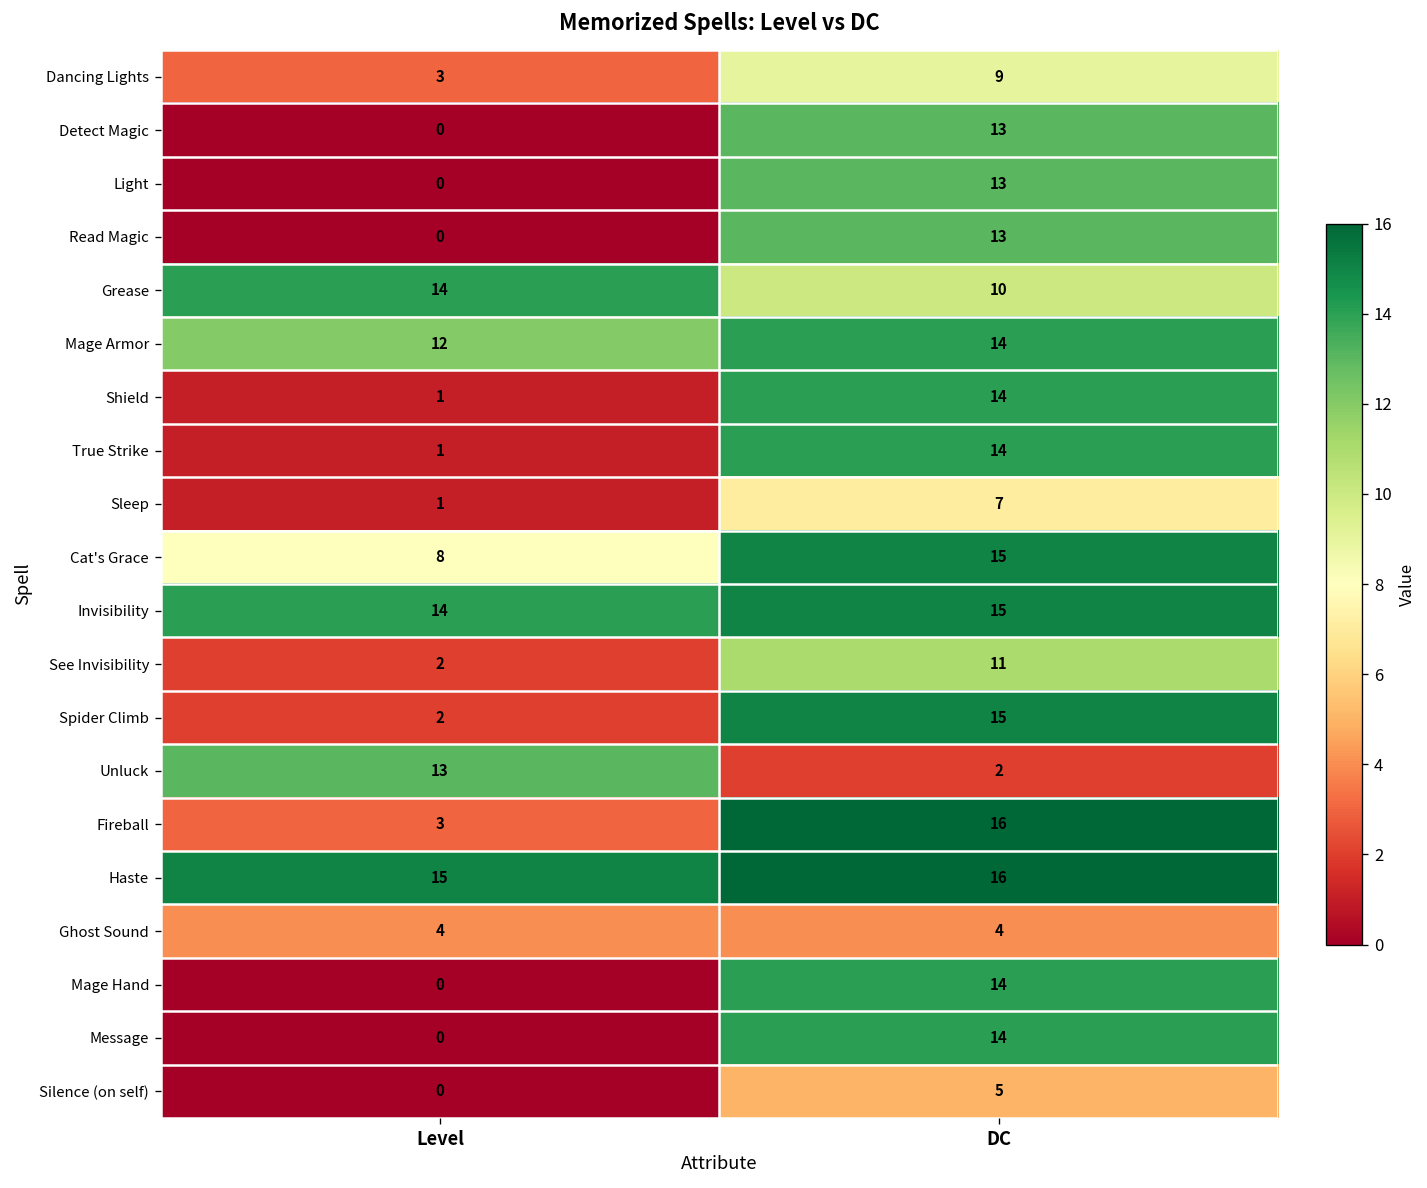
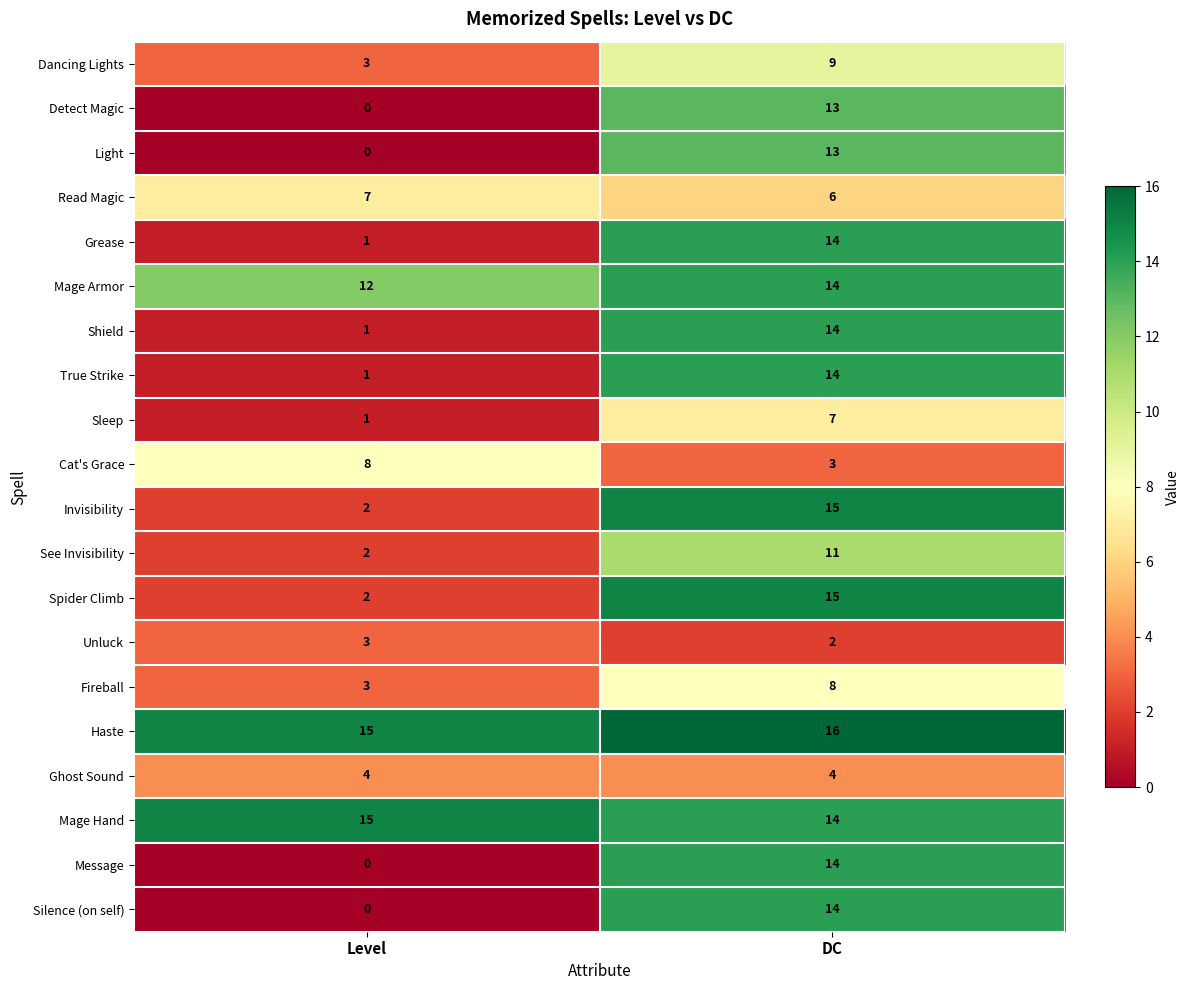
  {
    "Dancing Lights": {
      "Level": 3,
      "DC": 9
    },
    "Detect Magic": {
      "Level": 0,
      "DC": 13
    },
    "Light": {
      "Level": 0,
      "DC": 13
    },
    "Read Magic": {
-     "Level": 0,
-     "DC": 13
+     "Level": 7,
+     "DC": 6
    },
    "Grease": {
-     "Level": 14,
-     "DC": 10
+     "Level": 1,
+     "DC": 14
    },
    "Mage Armor": {
      "Level": 12,
      "DC": 14
    },
    "Shield": {
      "Level": 1,
      "DC": 14
    },
    "True Strike": {
      "Level": 1,
      "DC": 14
    },
    "Sleep": {
      "Level": 1,
      "DC": 7
    },
    "Cat's Grace": {
      "Level": 8,
-     "DC": 15
+     "DC": 3
    },
    "Invisibility": {
-     "Level": 14,
+     "Level": 2,
      "DC": 15
    },
    "See Invisibility": {
      "Level": 2,
      "DC": 11
    },
    "Spider Climb": {
      "Level": 2,
      "DC": 15
    },
    "Unluck": {
-     "Level": 13,
+     "Level": 3,
      "DC": 2
    },
    "Fireball": {
      "Level": 3,
-     "DC": 16
+     "DC": 8
    },
    "Haste": {
      "Level": 15,
      "DC": 16
    },
    "Ghost Sound": {
      "Level": 4,
      "DC": 4
    },
    "Mage Hand": {
-     "Level": 0,
+     "Level": 15,
      "DC": 14
    },
    "Message": {
      "Level": 0,
      "DC": 14
    },
    "Silence (on self)": {
      "Level": 0,
-     "DC": 5
+     "DC": 14
    }
  }
